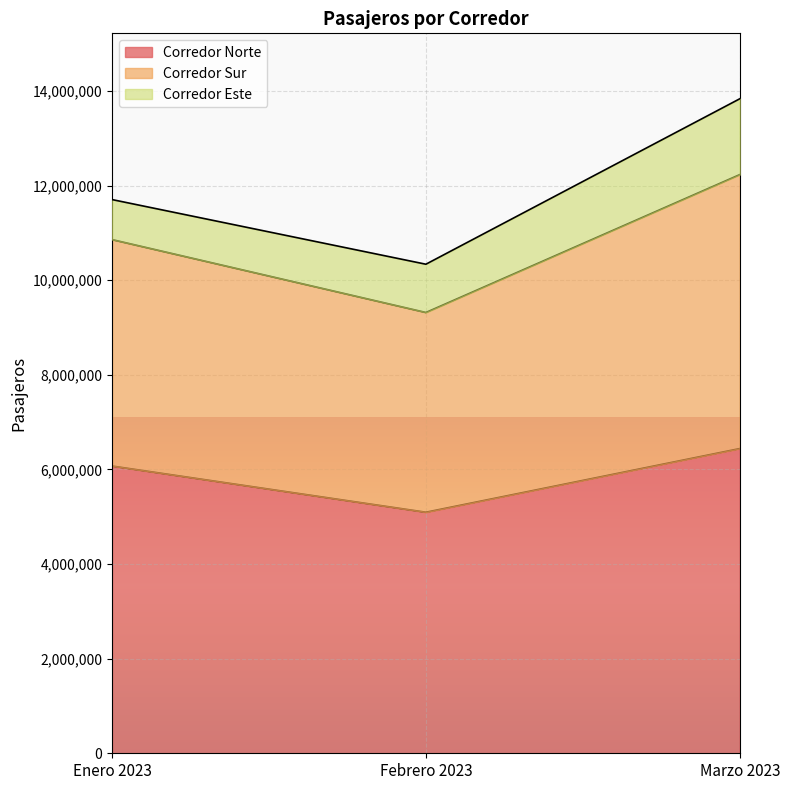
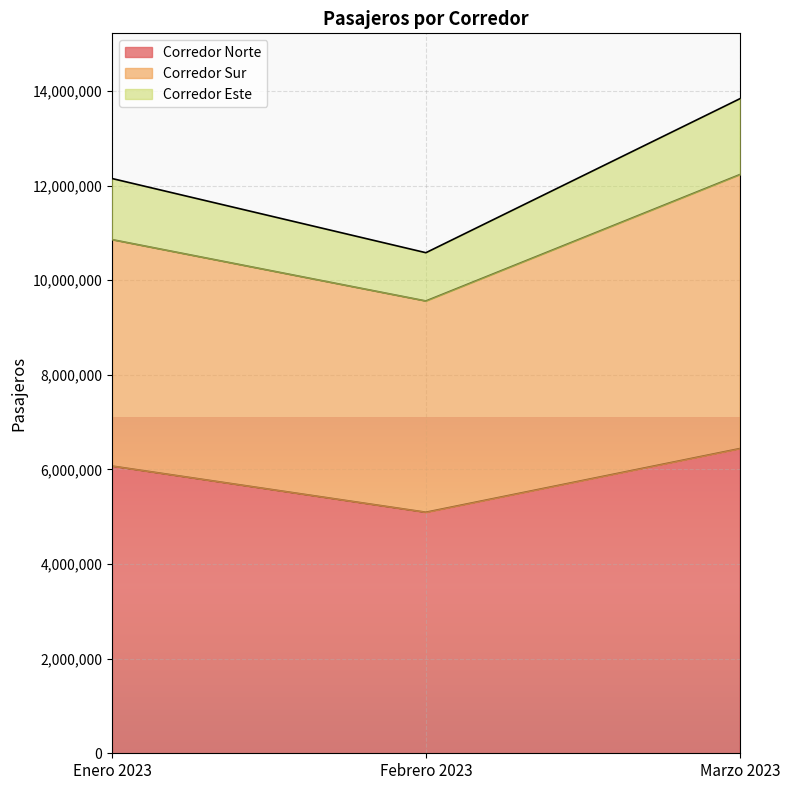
  {
    "Corredor Norte": {
      "Enero 2023": "6,100,000",
      "Febrero 2023": "5,100,000",
      "Marzo 2023": "6,400,000"
    },
    "Corredor Sur": {
      "Enero 2023": "4,800,000",
-     "Febrero 2023": "4,200,000",
+     "Febrero 2023": "4,500,000",
      "Marzo 2023": "5,800,000"
    },
    "Corredor Este": {
-     "Enero 2023": "800,000",
+     "Enero 2023": "1,300,000",
      "Febrero 2023": "1,000,000",
      "Marzo 2023": "1,600,000"
    }
  }
